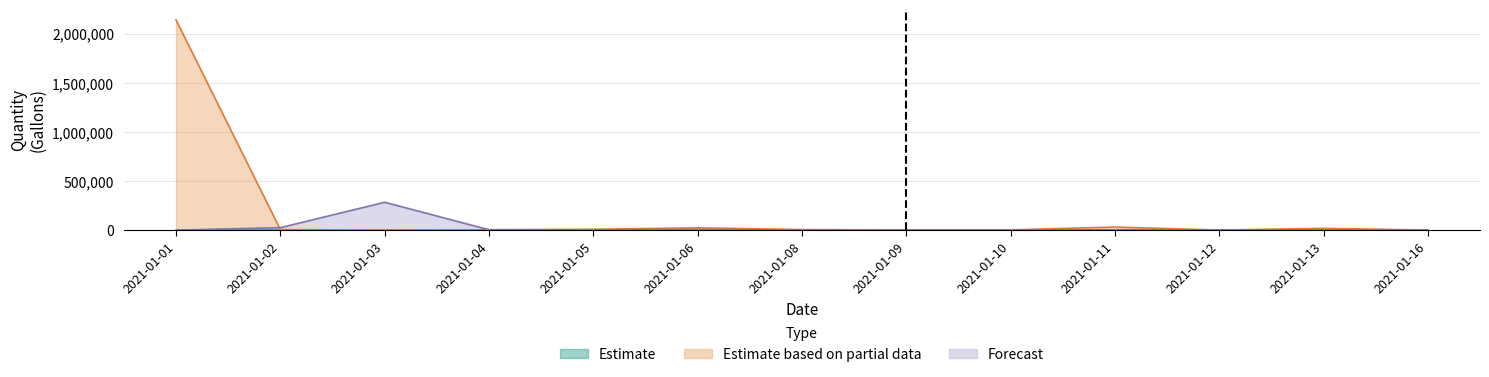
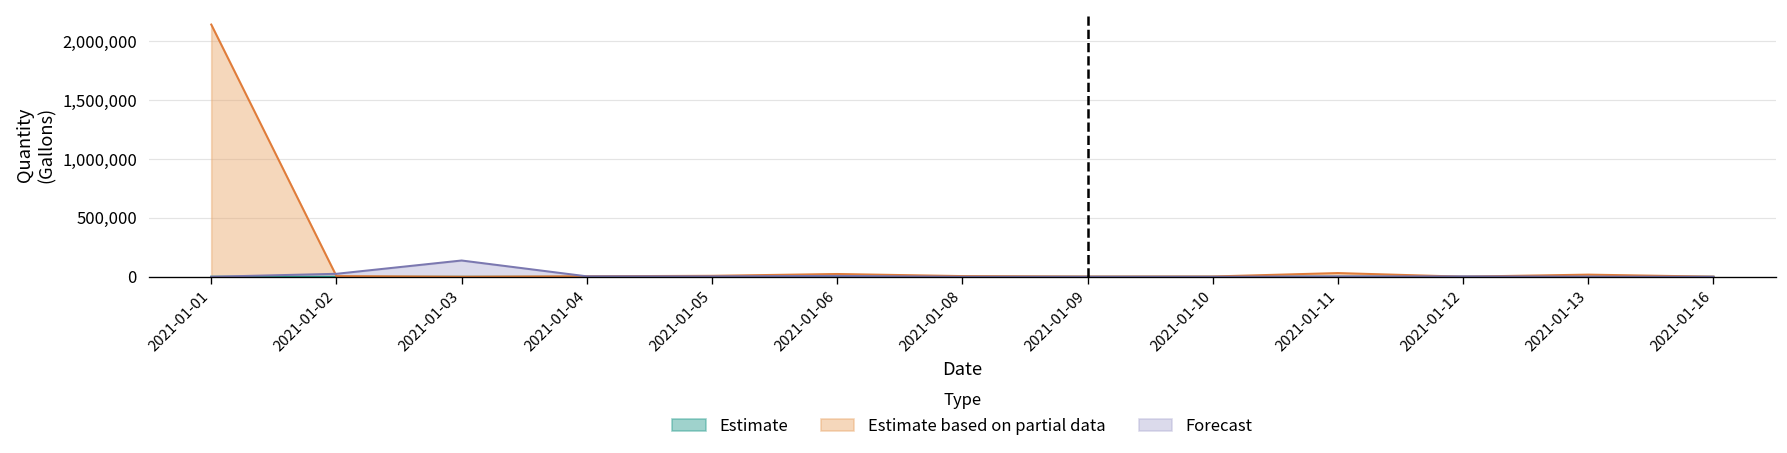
  {
    "Estimate based on partial data": {
      "2021-01-01": "2,100,000",
      "2021-01-11": "0"
    },
    "Forecast": {
-     "2021-01-03": "300,000"
+     "2021-01-03": "100,000"
    }
  }
